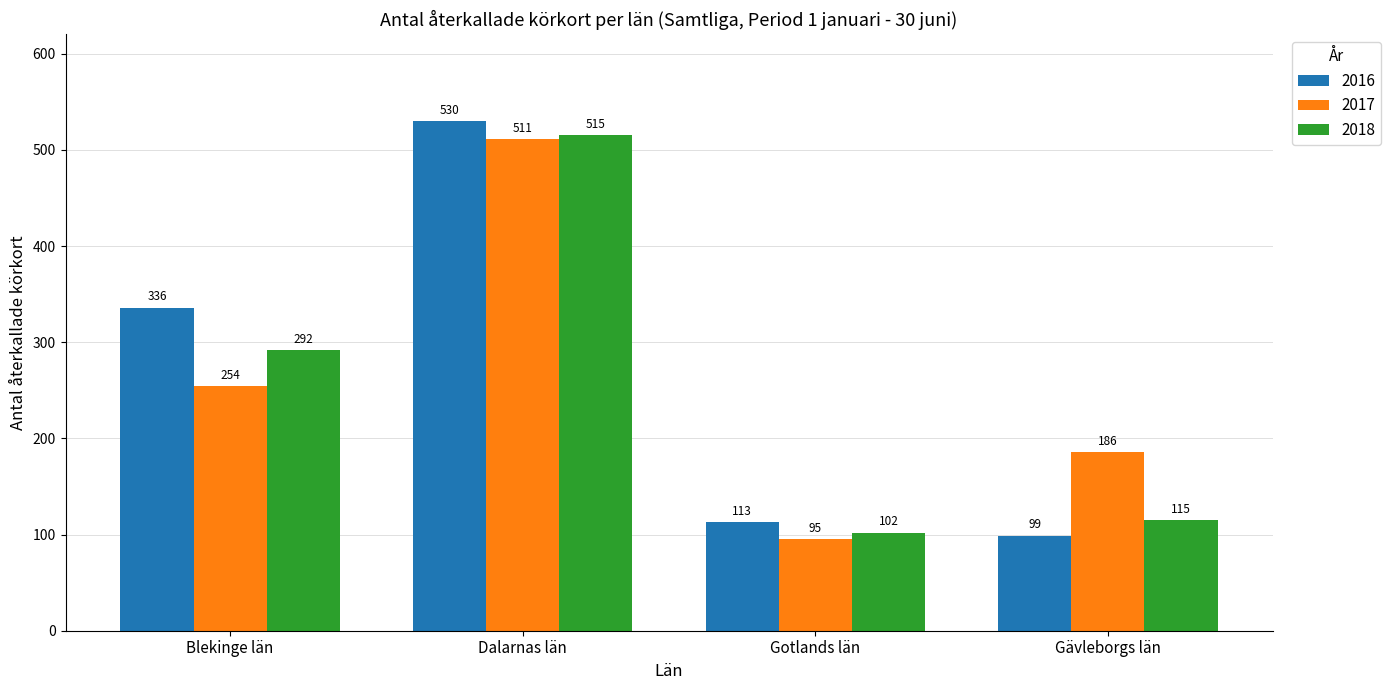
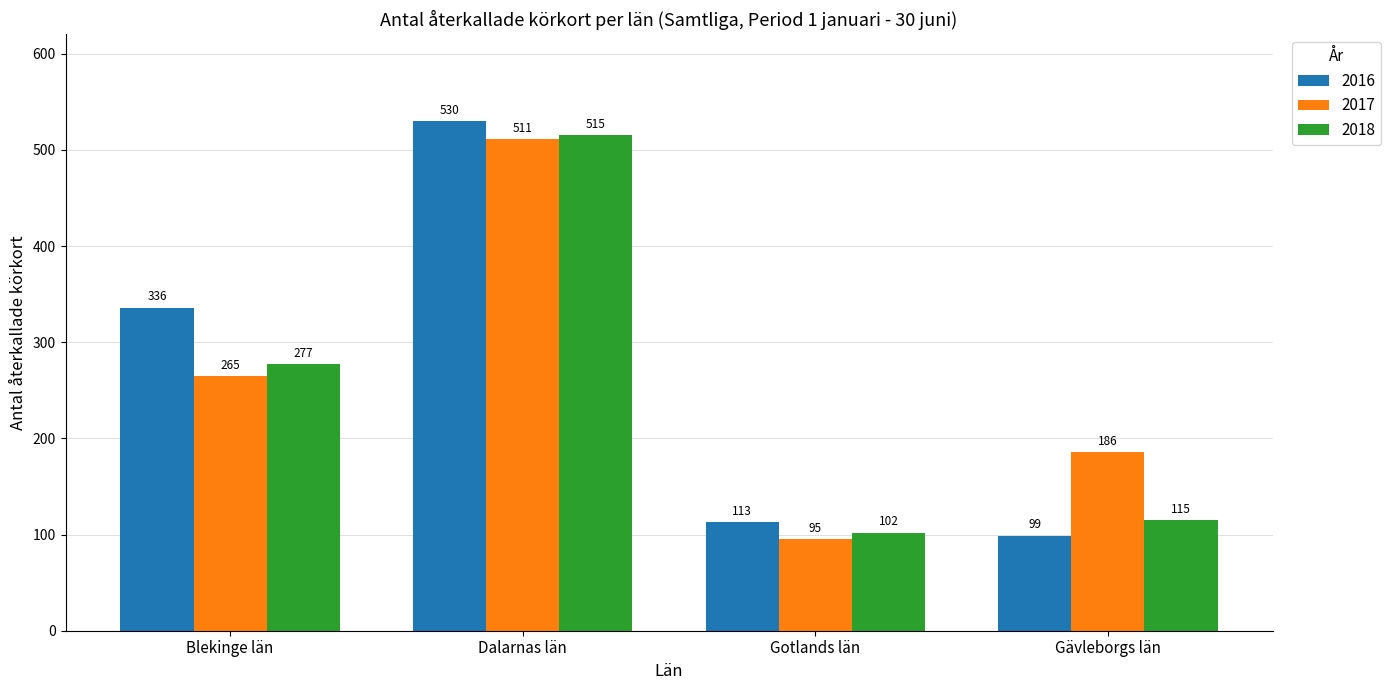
  {
    "2016": {
      "Blekinge län": 336,
      "Dalarnas län": 530,
      "Gotlands län": 113,
      "Gävleborgs län": 99
    },
    "2017": {
-     "Blekinge län": 254,
+     "Blekinge län": 265,
      "Dalarnas län": 511,
      "Gotlands län": 95,
      "Gävleborgs län": 186
    },
    "2018": {
-     "Blekinge län": 292,
+     "Blekinge län": 277,
      "Dalarnas län": 515,
      "Gotlands län": 102,
      "Gävleborgs län": 115
    }
  }
